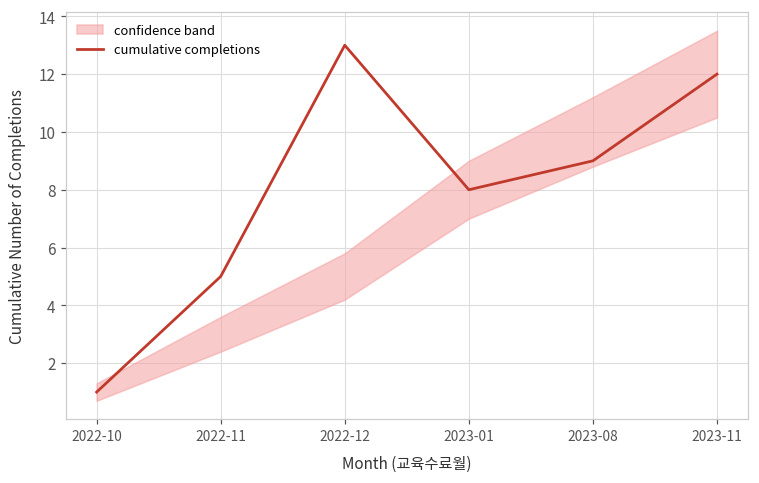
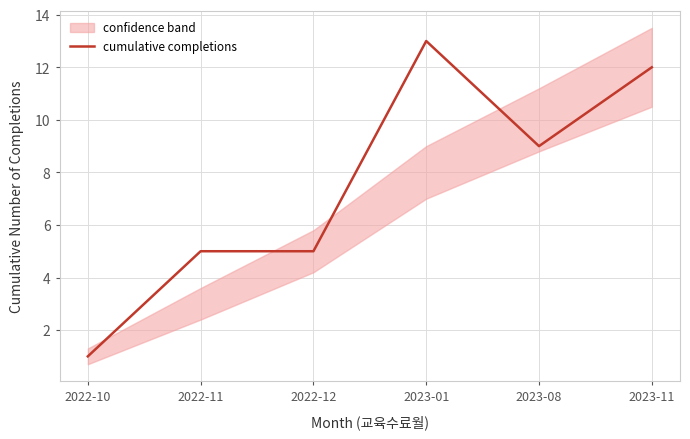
  {
    "cumulative completions": {
      "2022-10": 1,
      "2022-11": 5,
-     "2022-12": 13,
-     "2023-01": 8,
+     "2022-12": 5,
+     "2023-01": 13,
      "2023-08": 9,
      "2023-11": 12
    }
  }
